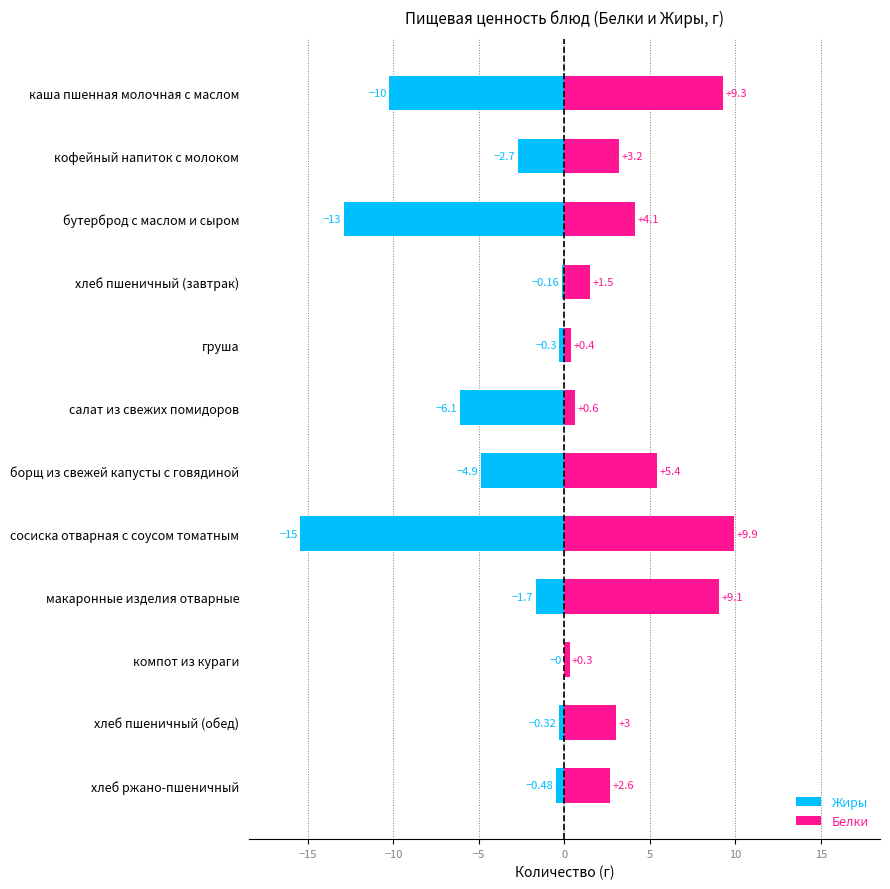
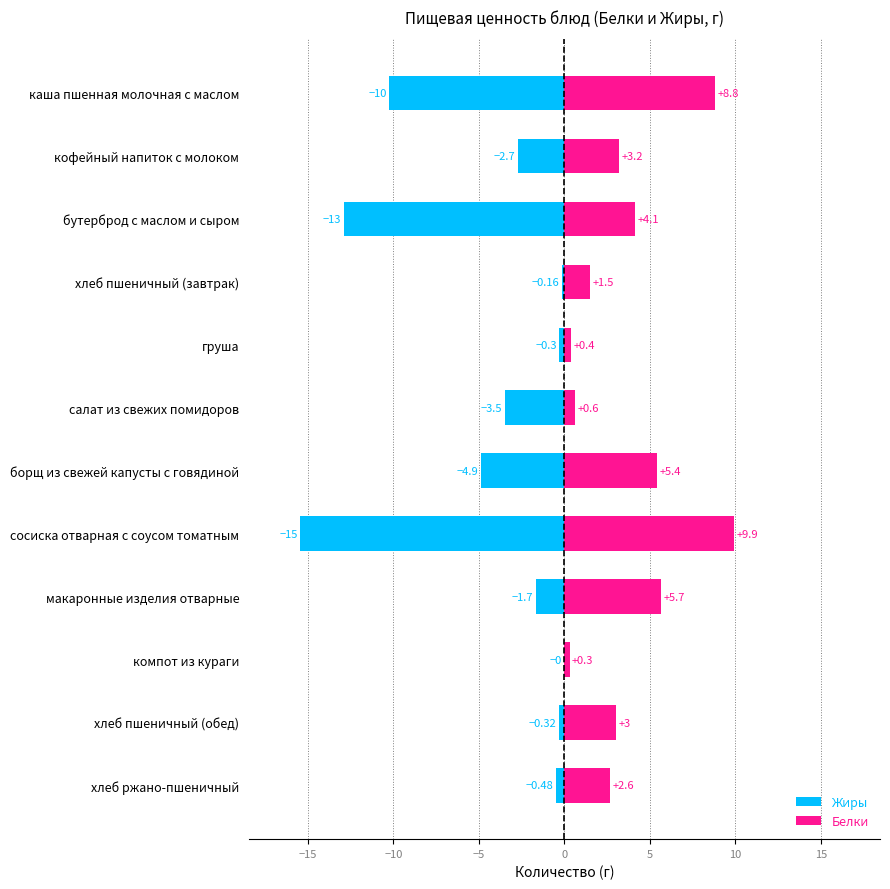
  {
    "Жиры": {
      "каша пшенная молочная с маслом": "-10",
      "кофейный напиток с молоком": "-2.7",
      "бутерброд с маслом и сыром": "-13",
      "хлеб пшеничный (завтрак)": "-0.16",
      "груша": "-0.3",
-     "салат из свежих помидоров": "-6.1",
+     "салат из свежих помидоров": "-3.5",
      "борщ из свежей капусты с говядиной": "-4.9",
      "сосиска отварная с соусом томатным": "-15",
      "макаронные изделия отварные": "-1.7",
      "компот из кураги": "-0",
      "хлеб пшеничный (обед)": "-0.32",
      "хлеб ржано-пшеничный": "-0.48"
    },
    "Белки": {
-     "каша пшенная молочная с маслом": "+9.3",
+     "каша пшенная молочная с маслом": "+8.8",
      "кофейный напиток с молоком": "+3.2",
      "бутерброд с маслом и сыром": "+4.1",
      "хлеб пшеничный (завтрак)": "+1.5",
      "груша": "+0.4",
      "салат из свежих помидоров": "+0.6",
      "борщ из свежей капусты с говядиной": "+5.4",
      "сосиска отварная с соусом томатным": "+9.9",
-     "макаронные изделия отварные": "+9.1",
+     "макаронные изделия отварные": "+5.7",
      "компот из кураги": "+0.3",
      "хлеб пшеничный (обед)": "+3",
      "хлеб ржано-пшеничный": "+2.6"
    }
  }
